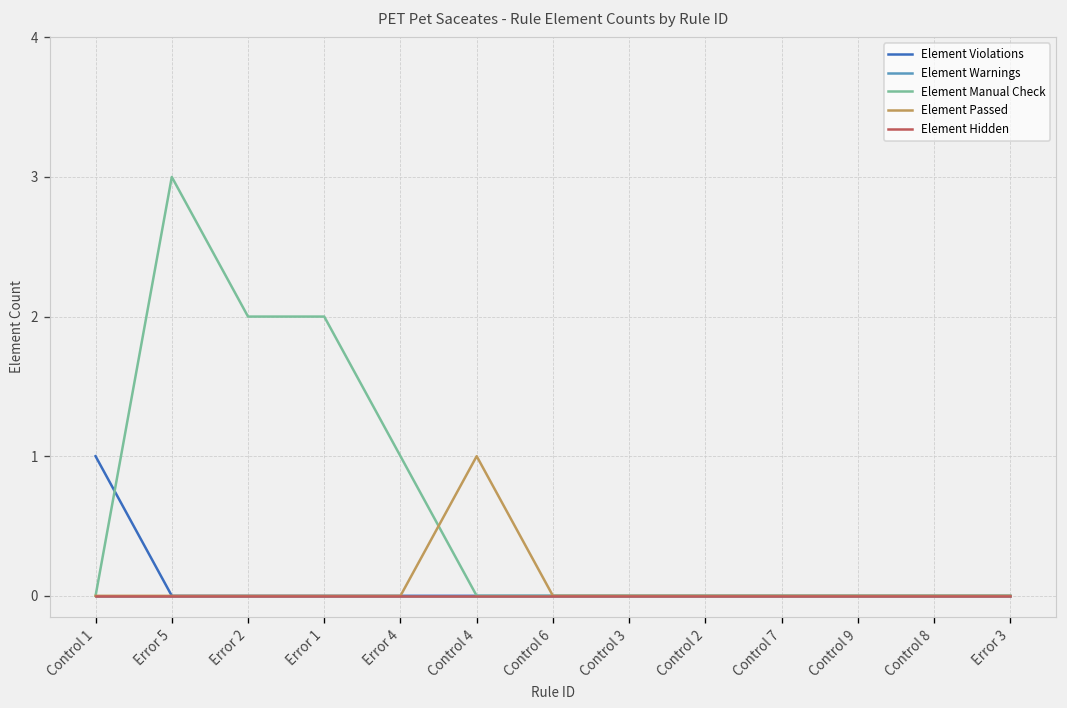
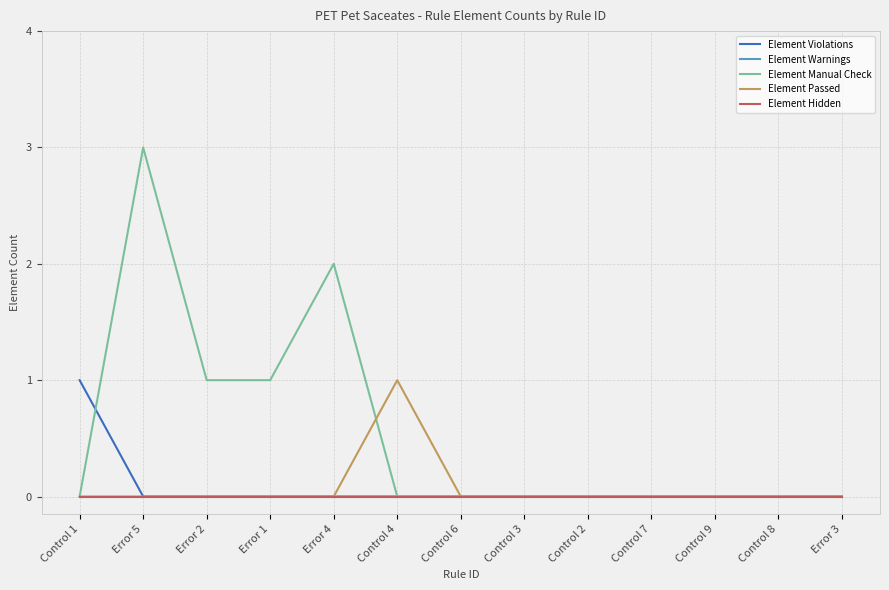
  {
    "Element Violations": {
      "Control 1": 1
    },
    "Element Manual Check": {
      "Error 5": 3,
-     "Error 2": 2,
-     "Error 1": 2,
-     "Error 4": 1
+     "Error 2": 1,
+     "Error 1": 1,
+     "Error 4": 2
    },
    "Element Passed": {
      "Control 4": 1
    }
  }
